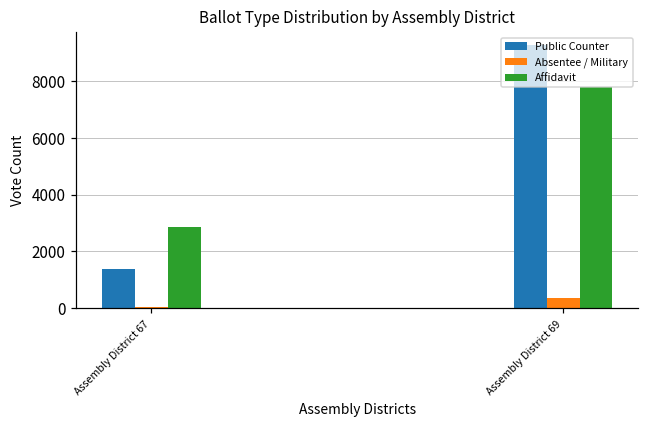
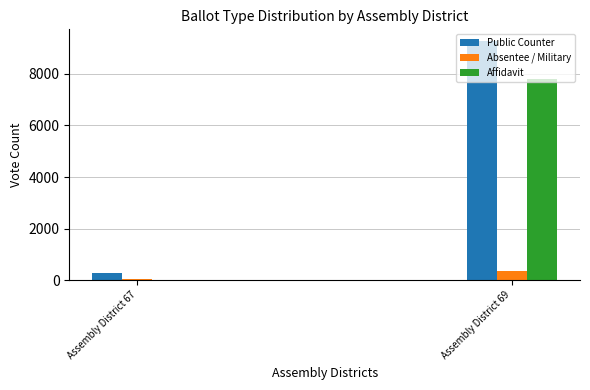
  {
    "Public Counter": {
-     "Assembly District 67": 1400
+     "Assembly District 67": 300
    },
    "Absentee / Military": {
      "Assembly District 69": 400
    },
    "Affidavit": {
-     "Assembly District 67": 2800
+     "Assembly District 67": 0
    }
  }
